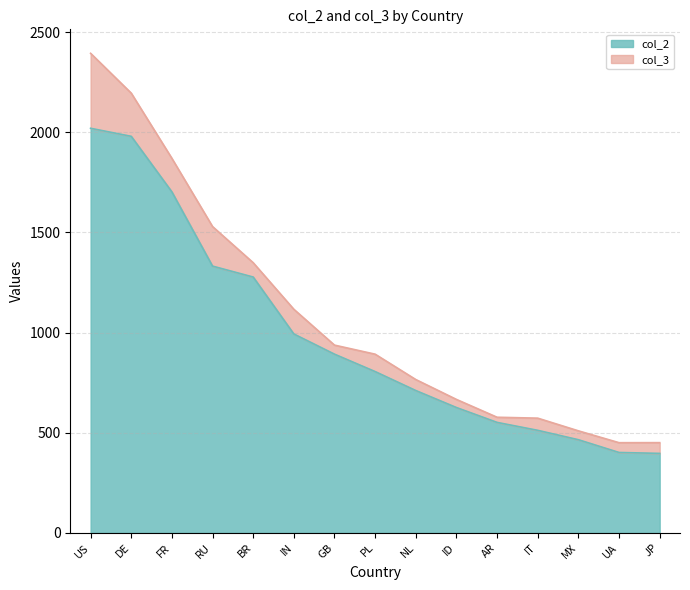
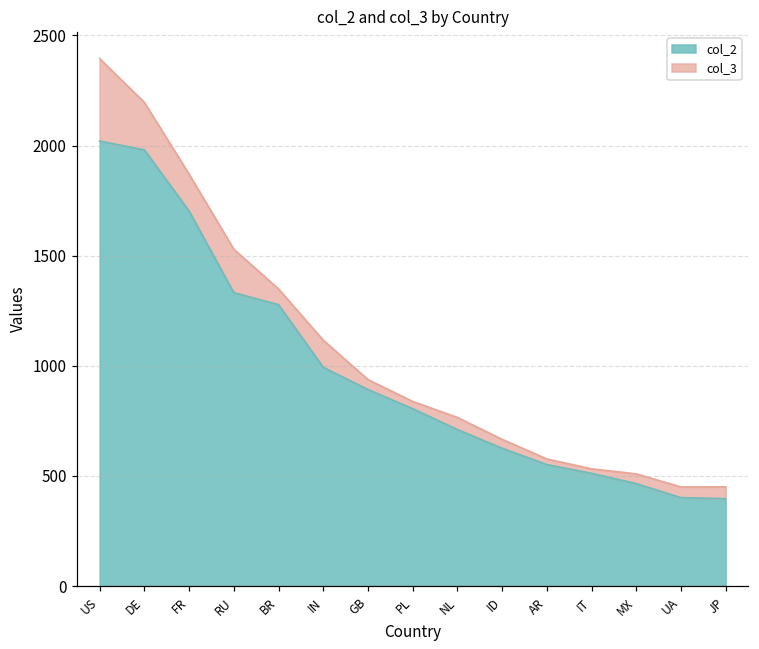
  {
    "col_2": {
      "US": 2020,
      "DE": 1980,
      "FR": 1700,
      "RU": 1330,
      "BR": 1280,
      "IN": 990,
      "GB": 890,
      "PL": 810,
      "NL": 710,
      "ID": 630,
      "AR": 550,
      "IT": 510,
      "MX": 460,
      "UA": 400,
      "JP": 400
    },
    "col_3": {
      "US": 370,
      "DE": 220,
      "FR": 170,
      "RU": 200,
      "BR": 70,
      "IN": 120,
      "GB": 50,
-     "PL": 90,
+     "PL": 30,
      "NL": 50,
      "ID": 40,
      "AR": 30,
-     "IT": 60,
+     "IT": 20,
      "MX": 40,
      "UA": 50,
      "JP": 50
    }
  }
